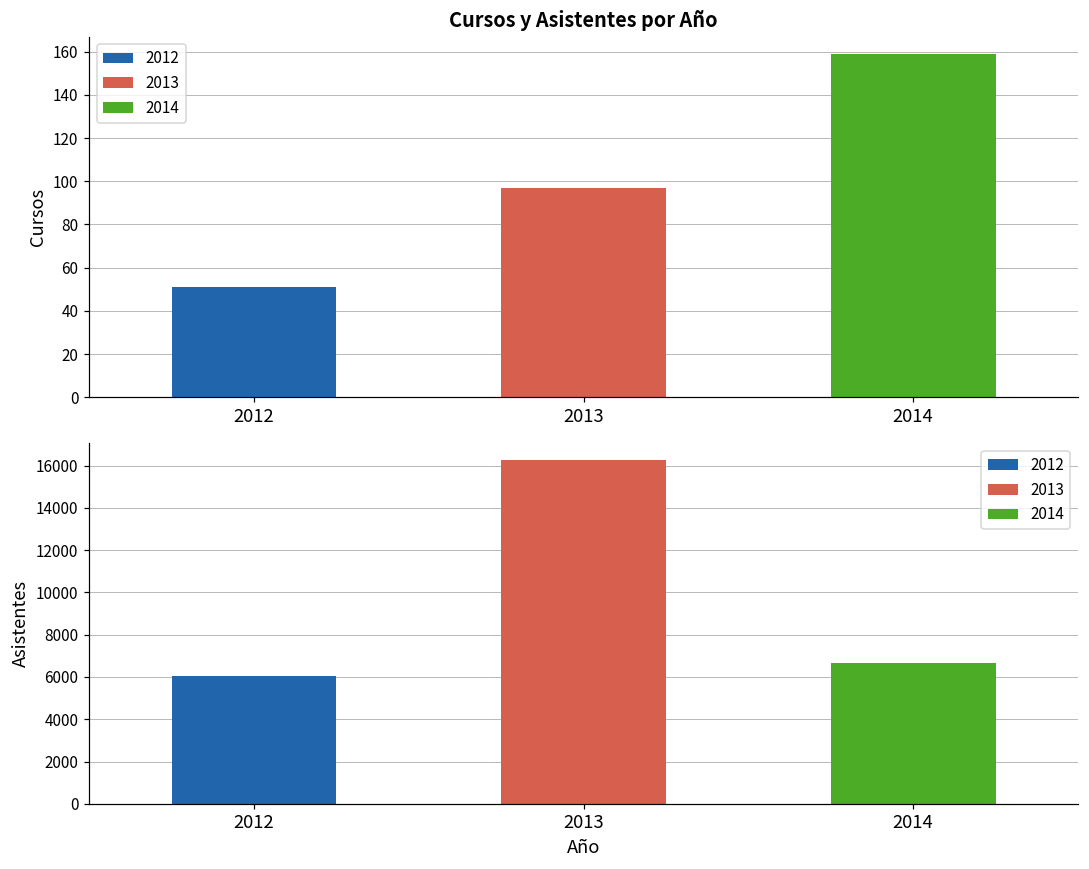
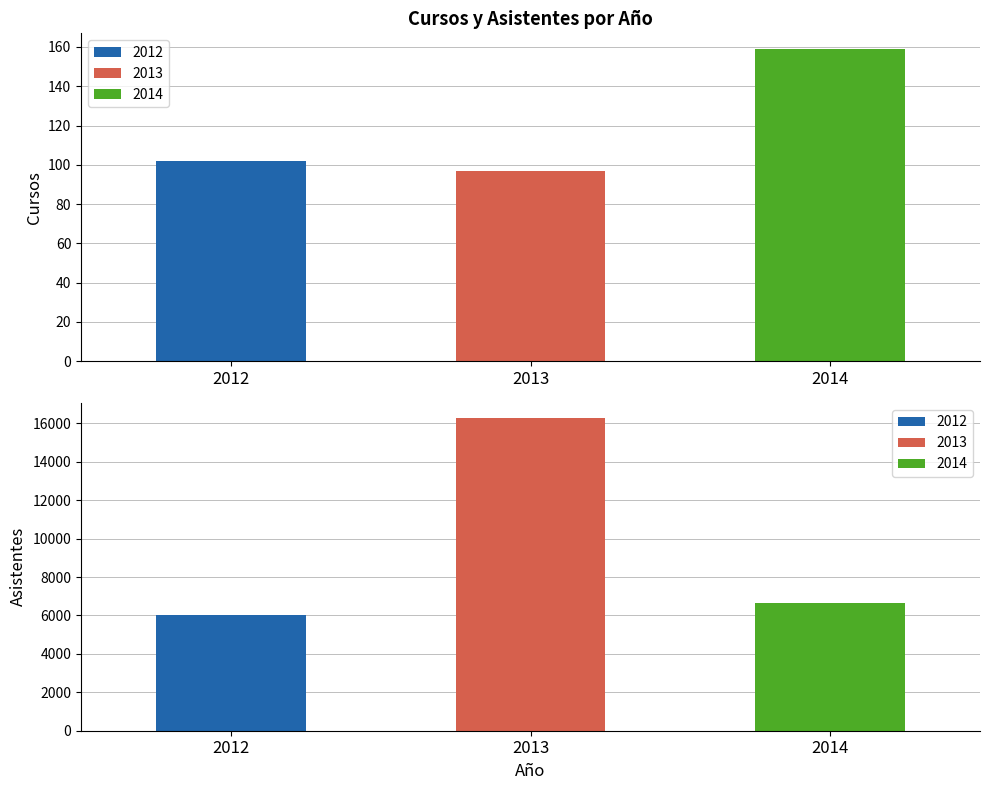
  {
    "Cursos y Asistentes por Año": {
-     "2012": 51,
+     "2012": 102,
      "2013": 97,
      "2014": 159
    }
  }
